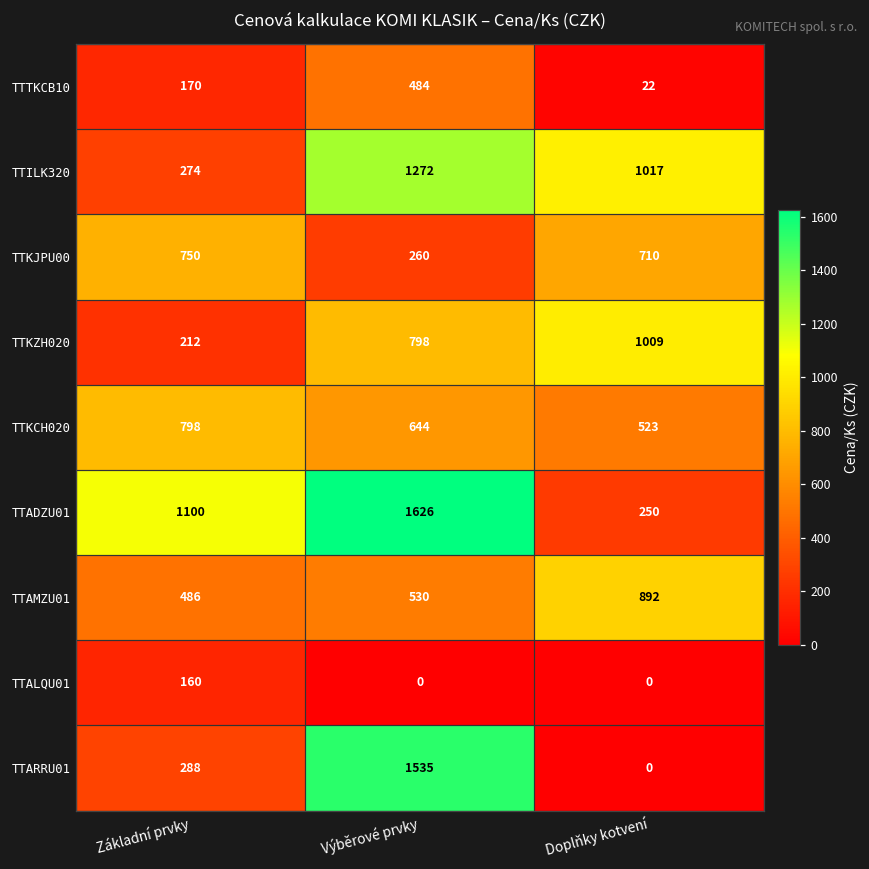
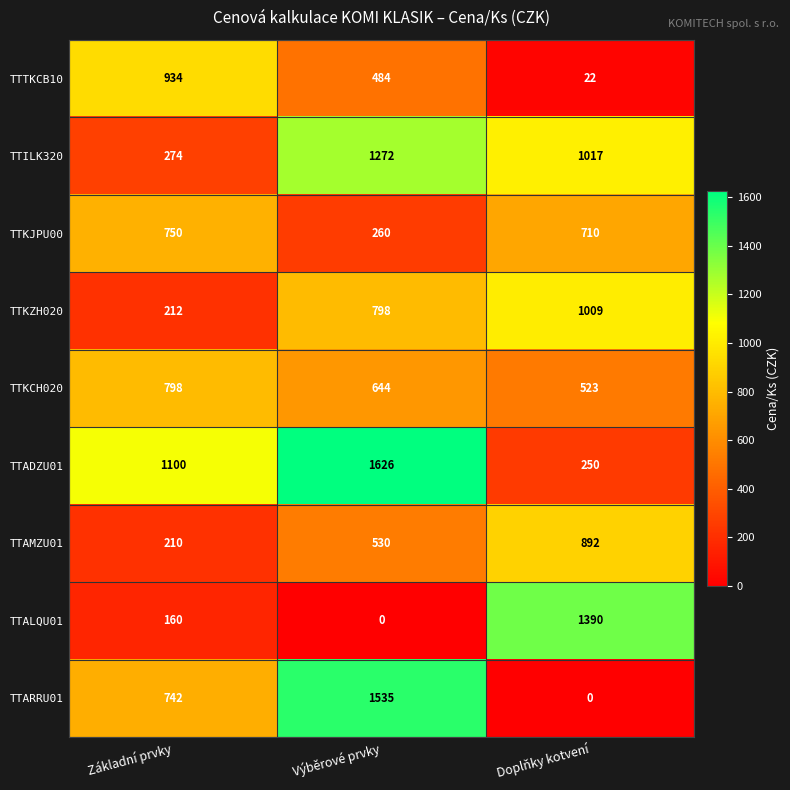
  {
    "TTTKCB10": {
-     "Základní prvky": 170,
+     "Základní prvky": 934,
      "Výběrové prvky": 484,
      "Doplňky kotvení": 22
    },
    "TTILK320": {
      "Základní prvky": 274,
      "Výběrové prvky": 1272,
      "Doplňky kotvení": 1017
    },
    "TTKJPU00": {
      "Základní prvky": 750,
      "Výběrové prvky": 260,
      "Doplňky kotvení": 710
    },
    "TTKZH020": {
      "Základní prvky": 212,
      "Výběrové prvky": 798,
      "Doplňky kotvení": 1009
    },
    "TTKCH020": {
      "Základní prvky": 798,
      "Výběrové prvky": 644,
      "Doplňky kotvení": 523
    },
    "TTADZU01": {
      "Základní prvky": 1100,
      "Výběrové prvky": 1626,
      "Doplňky kotvení": 250
    },
    "TTAMZU01": {
-     "Základní prvky": 486,
+     "Základní prvky": 210,
      "Výběrové prvky": 530,
      "Doplňky kotvení": 892
    },
    "TTALQU01": {
      "Základní prvky": 160,
      "Výběrové prvky": 0,
-     "Doplňky kotvení": 0
+     "Doplňky kotvení": 1390
    },
    "TTARRU01": {
-     "Základní prvky": 288,
+     "Základní prvky": 742,
      "Výběrové prvky": 1535,
      "Doplňky kotvení": 0
    }
  }
